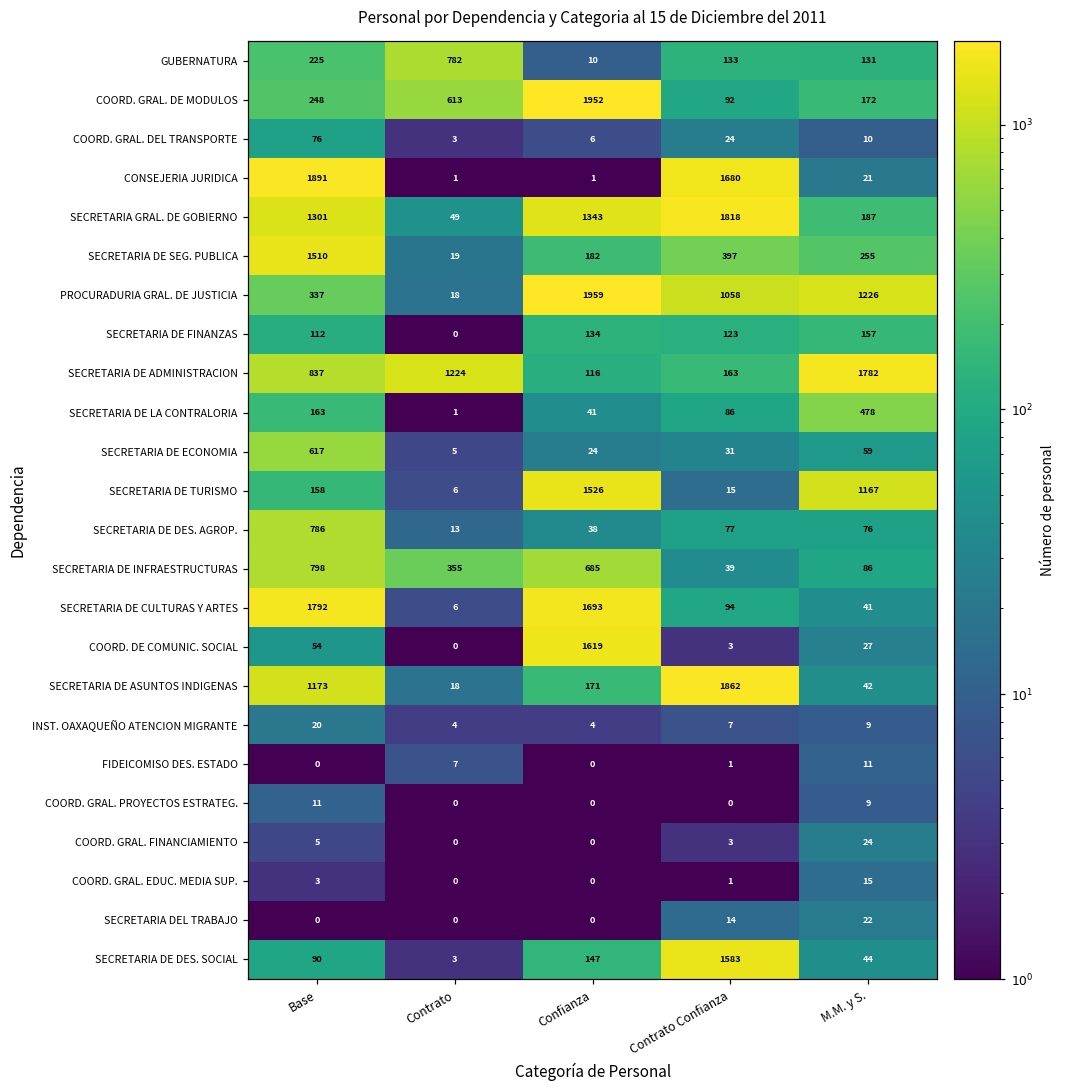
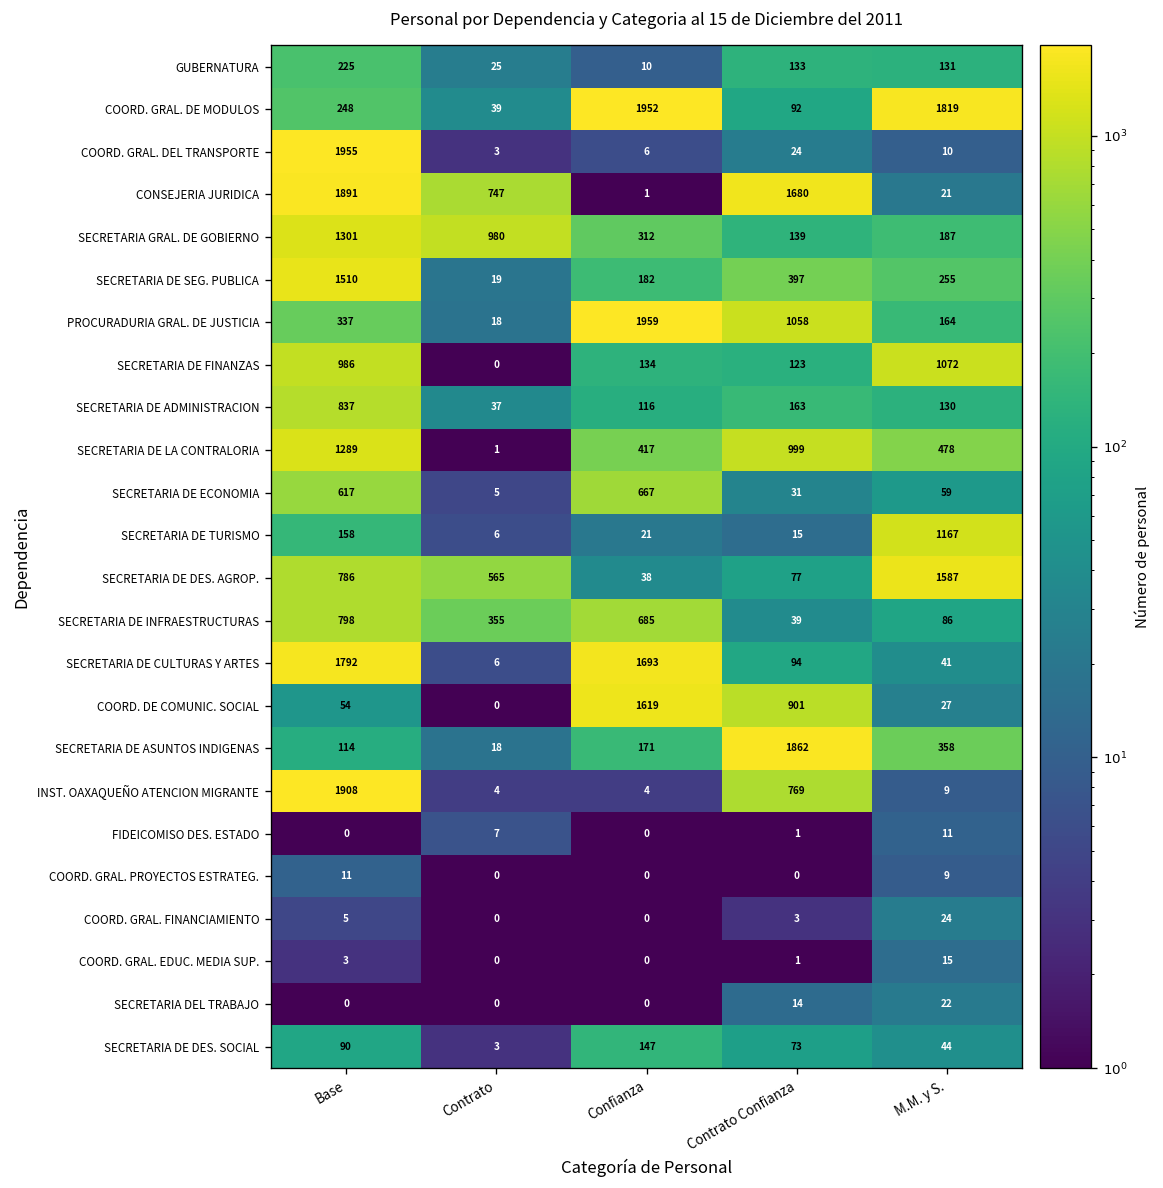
  {
    "GUBERNATURA": {
      "Base": 225,
-     "Contrato": 782,
+     "Contrato": 25,
      "Confianza": 10,
      "Contrato Confianza": 133,
      "M.M. y S.": 131
    },
    "COORD. GRAL. DE MODULOS": {
      "Base": 248,
-     "Contrato": 613,
+     "Contrato": 39,
      "Confianza": 1952,
      "Contrato Confianza": 92,
-     "M.M. y S.": 172
+     "M.M. y S.": 1819
    },
    "COORD. GRAL. DEL TRANSPORTE": {
-     "Base": 76,
+     "Base": 1955,
      "Contrato": 3,
      "Confianza": 6,
      "Contrato Confianza": 24,
      "M.M. y S.": 10
    },
    "CONSEJERIA JURIDICA": {
      "Base": 1891,
-     "Contrato": 1,
+     "Contrato": 747,
      "Confianza": 1,
      "Contrato Confianza": 1680,
      "M.M. y S.": 21
    },
    "SECRETARIA GRAL. DE GOBIERNO": {
      "Base": 1301,
-     "Contrato": 49,
-     "Confianza": 1343,
-     "Contrato Confianza": 1818,
+     "Contrato": 980,
+     "Confianza": 312,
+     "Contrato Confianza": 139,
      "M.M. y S.": 187
    },
    "SECRETARIA DE SEG. PUBLICA": {
      "Base": 1510,
      "Contrato": 19,
      "Confianza": 182,
      "Contrato Confianza": 397,
      "M.M. y S.": 255
    },
    "PROCURADURIA GRAL. DE JUSTICIA": {
      "Base": 337,
      "Contrato": 18,
      "Confianza": 1959,
      "Contrato Confianza": 1058,
-     "M.M. y S.": 1226
+     "M.M. y S.": 164
    },
    "SECRETARIA DE FINANZAS": {
-     "Base": 112,
+     "Base": 986,
      "Contrato": 0,
      "Confianza": 134,
      "Contrato Confianza": 123,
-     "M.M. y S.": 157
+     "M.M. y S.": 1072
    },
    "SECRETARIA DE ADMINISTRACION": {
      "Base": 837,
-     "Contrato": 1224,
+     "Contrato": 37,
      "Confianza": 116,
      "Contrato Confianza": 163,
-     "M.M. y S.": 1782
+     "M.M. y S.": 130
    },
    "SECRETARIA DE LA CONTRALORIA": {
-     "Base": 163,
+     "Base": 1289,
      "Contrato": 1,
-     "Confianza": 41,
-     "Contrato Confianza": 86,
+     "Confianza": 417,
+     "Contrato Confianza": 999,
      "M.M. y S.": 478
    },
    "SECRETARIA DE ECONOMIA": {
      "Base": 617,
      "Contrato": 5,
-     "Confianza": 24,
+     "Confianza": 667,
      "Contrato Confianza": 31,
      "M.M. y S.": 59
    },
    "SECRETARIA DE TURISMO": {
      "Base": 158,
      "Contrato": 6,
-     "Confianza": 1526,
+     "Confianza": 21,
      "Contrato Confianza": 15,
      "M.M. y S.": 1167
    },
    "SECRETARIA DE DES. AGROP.": {
      "Base": 786,
-     "Contrato": 13,
+     "Contrato": 565,
      "Confianza": 38,
      "Contrato Confianza": 77,
-     "M.M. y S.": 76
+     "M.M. y S.": 1587
    },
    "SECRETARIA DE INFRAESTRUCTURAS": {
      "Base": 798,
      "Contrato": 355,
      "Confianza": 685,
      "Contrato Confianza": 39,
      "M.M. y S.": 86
    },
    "SECRETARIA DE CULTURAS Y ARTES": {
      "Base": 1792,
      "Contrato": 6,
      "Confianza": 1693,
      "Contrato Confianza": 94,
      "M.M. y S.": 41
    },
    "COORD. DE COMUNIC. SOCIAL": {
      "Base": 54,
      "Contrato": 0,
      "Confianza": 1619,
-     "Contrato Confianza": 3,
+     "Contrato Confianza": 901,
      "M.M. y S.": 27
    },
    "SECRETARIA DE ASUNTOS INDIGENAS": {
-     "Base": 1173,
+     "Base": 114,
      "Contrato": 18,
      "Confianza": 171,
      "Contrato Confianza": 1862,
-     "M.M. y S.": 42
+     "M.M. y S.": 358
    },
    "INST. OAXAQUEÑO ATENCION MIGRANTE": {
-     "Base": 20,
+     "Base": 1908,
      "Contrato": 4,
      "Confianza": 4,
-     "Contrato Confianza": 7,
+     "Contrato Confianza": 769,
      "M.M. y S.": 9
    },
    "FIDEICOMISO DES. ESTADO": {
      "Base": 0,
      "Contrato": 7,
      "Confianza": 0,
      "Contrato Confianza": 1,
      "M.M. y S.": 11
    },
    "COORD. GRAL. PROYECTOS ESTRATEG.": {
      "Base": 11,
      "Contrato": 0,
      "Confianza": 0,
      "Contrato Confianza": 0,
      "M.M. y S.": 9
    },
    "COORD. GRAL. FINANCIAMIENTO": {
      "Base": 5,
      "Contrato": 0,
      "Confianza": 0,
      "Contrato Confianza": 3,
      "M.M. y S.": 24
    },
    "COORD. GRAL. EDUC. MEDIA SUP.": {
      "Base": 3,
      "Contrato": 0,
      "Confianza": 0,
      "Contrato Confianza": 1,
      "M.M. y S.": 15
    },
    "SECRETARIA DEL TRABAJO": {
      "Base": 0,
      "Contrato": 0,
      "Confianza": 0,
      "Contrato Confianza": 14,
      "M.M. y S.": 22
    },
    "SECRETARIA DE DES. SOCIAL": {
      "Base": 90,
      "Contrato": 3,
      "Confianza": 147,
-     "Contrato Confianza": 1583,
+     "Contrato Confianza": 73,
      "M.M. y S.": 44
    }
  }
